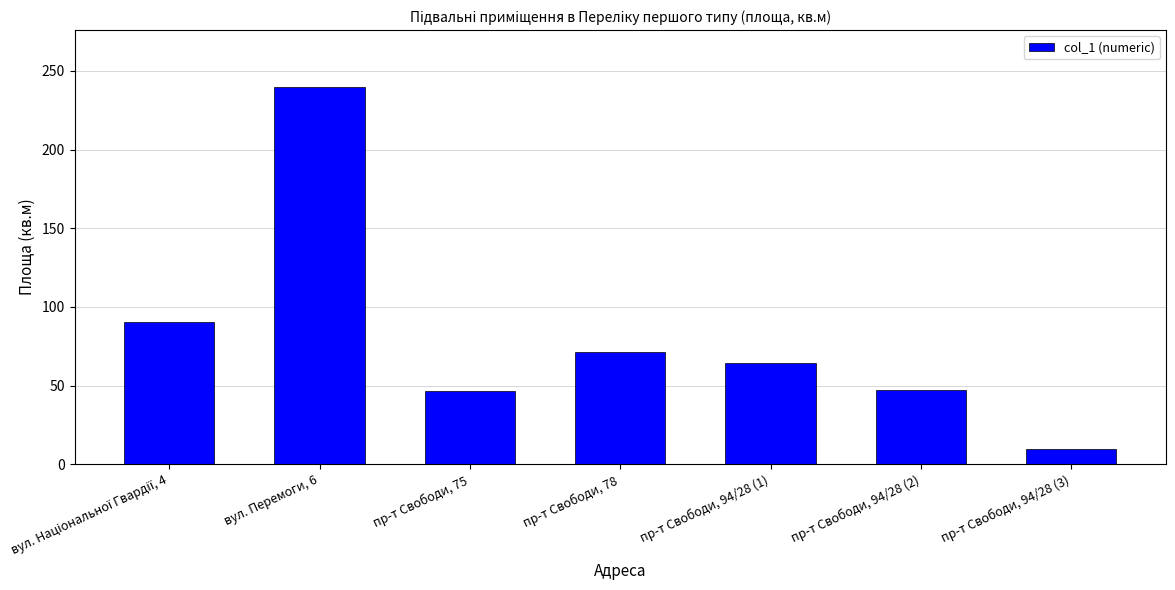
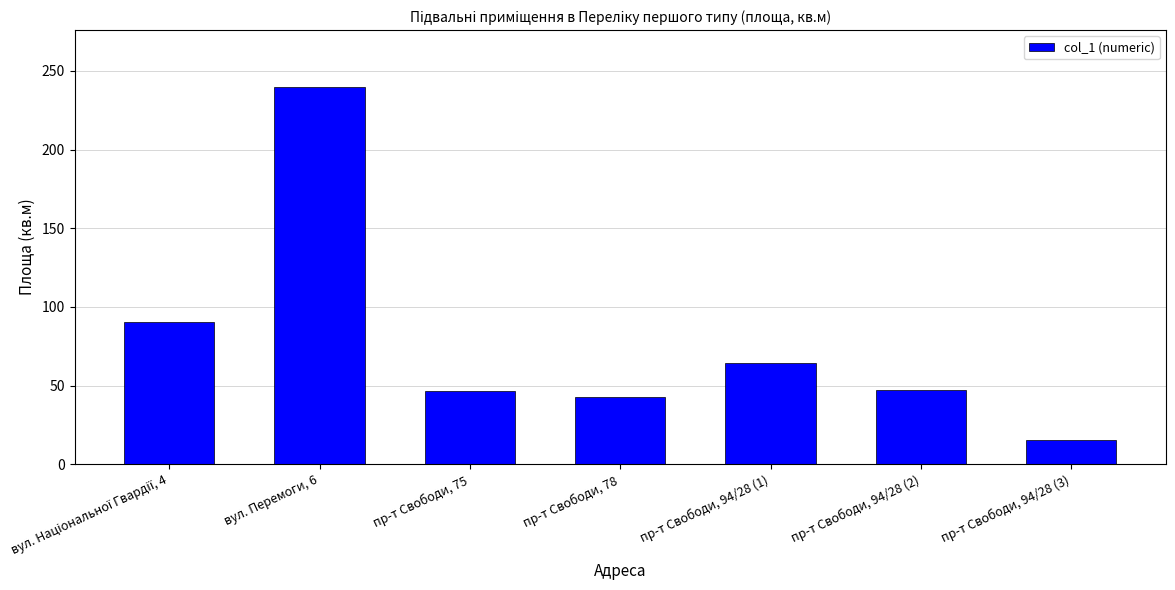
  {
    "вул. Національної Гвардії, 4": 91,
    "вул. Перемоги, 6": 240,
    "пр-т Свободи, 75": 47,
-   "пр-т Свободи, 78": 72,
+   "пр-т Свободи, 78": 43,
    "пр-т Свободи, 94/28 (1)": 65,
    "пр-т Свободи, 94/28 (2)": 47,
-   "пр-т Свободи, 94/28 (3)": 10
+   "пр-т Свободи, 94/28 (3)": 15
  }
